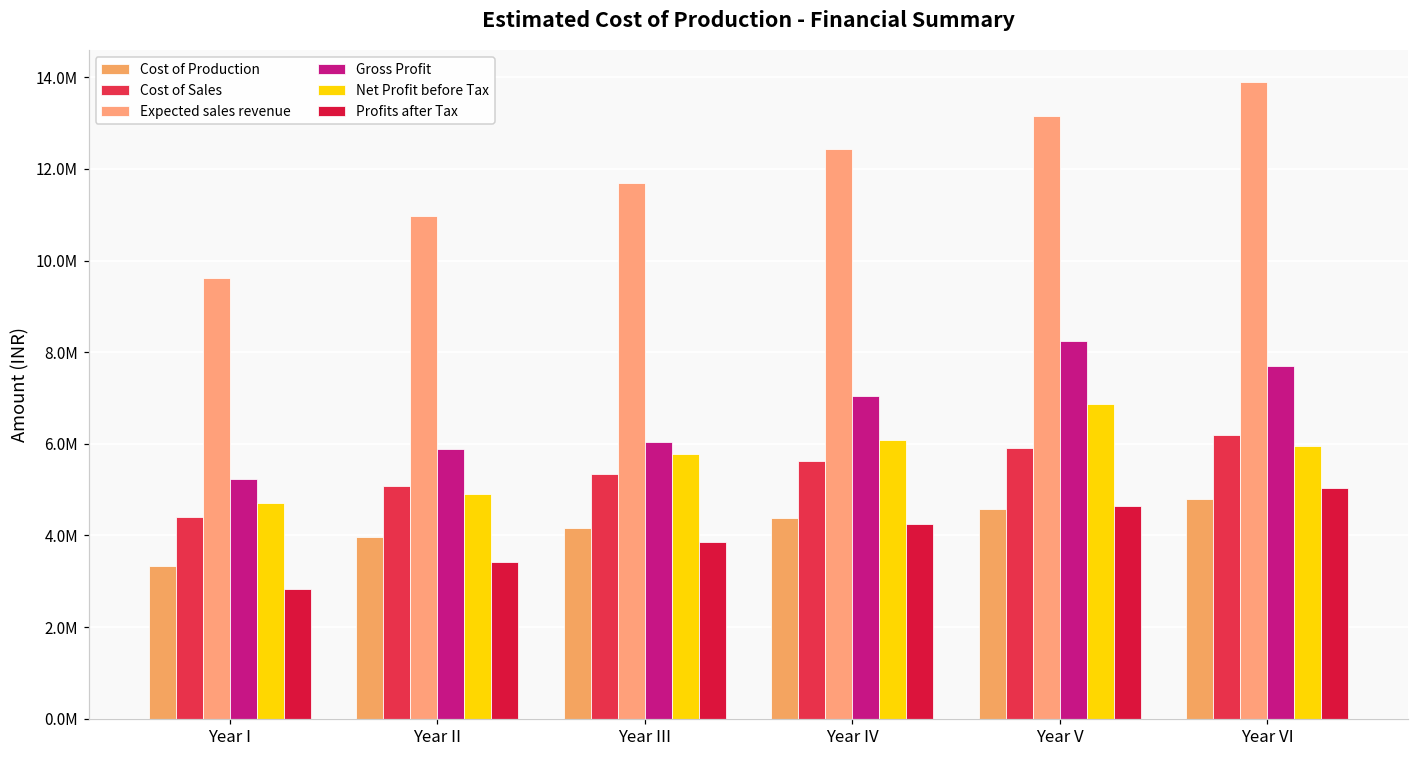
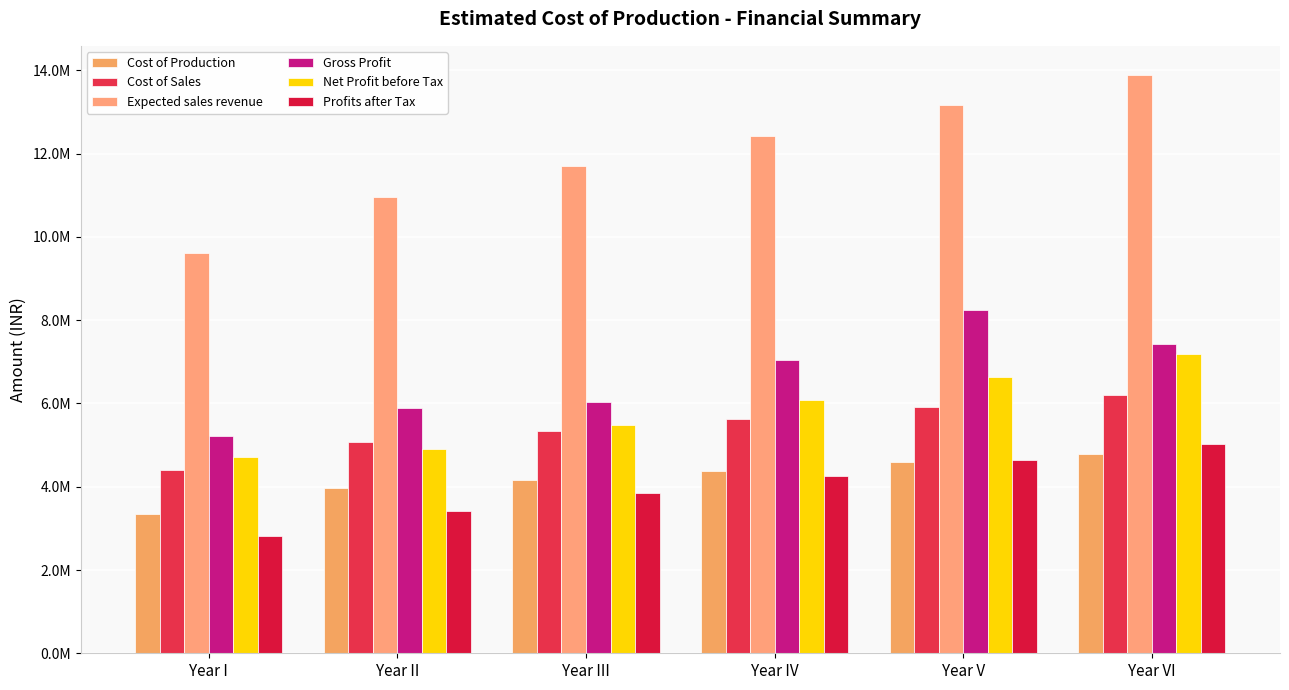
  {
    "Gross Profit": {
      "Year I": 5200000,
      "Year II": 5900000,
      "Year III": 6000000,
      "Year IV": 7000000,
      "Year V": 8200000,
-     "Year VI": 7700000
+     "Year VI": 7400000
    },
    "Net Profit before Tax": {
      "Year I": 4700000,
      "Year II": 4900000,
-     "Year III": 5800000,
+     "Year III": 5500000,
      "Year IV": 6100000,
-     "Year V": 6900000,
-     "Year VI": 6000000
+     "Year V": 6600000,
+     "Year VI": 7200000
    }
  }
